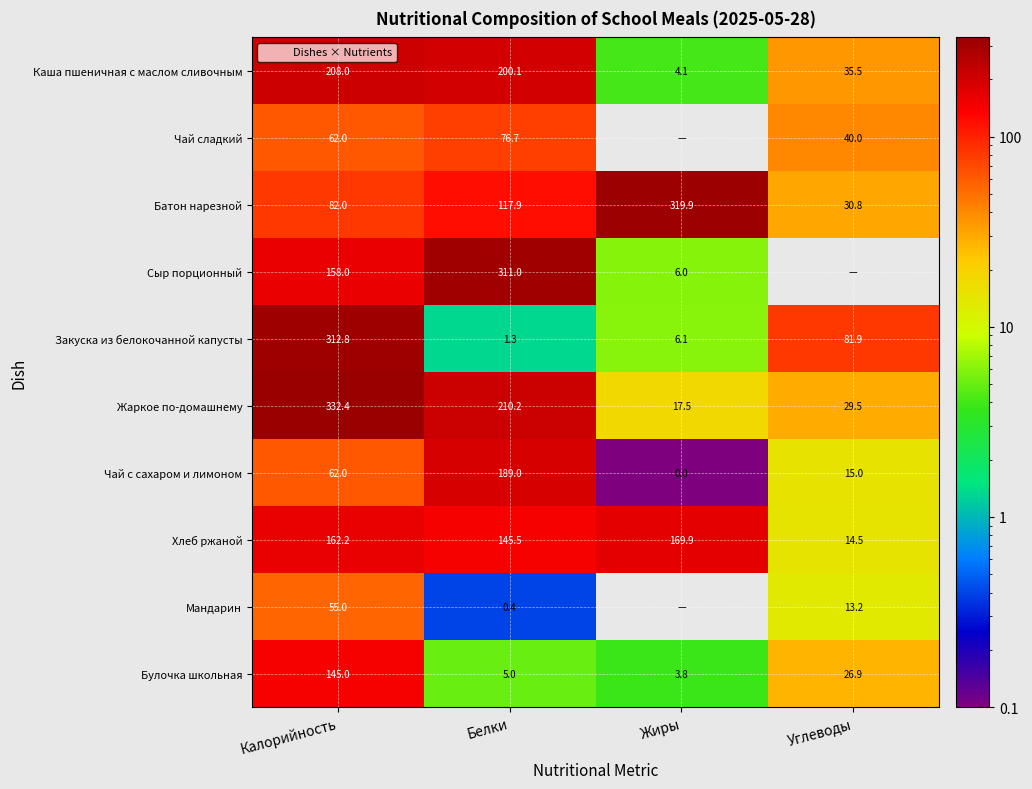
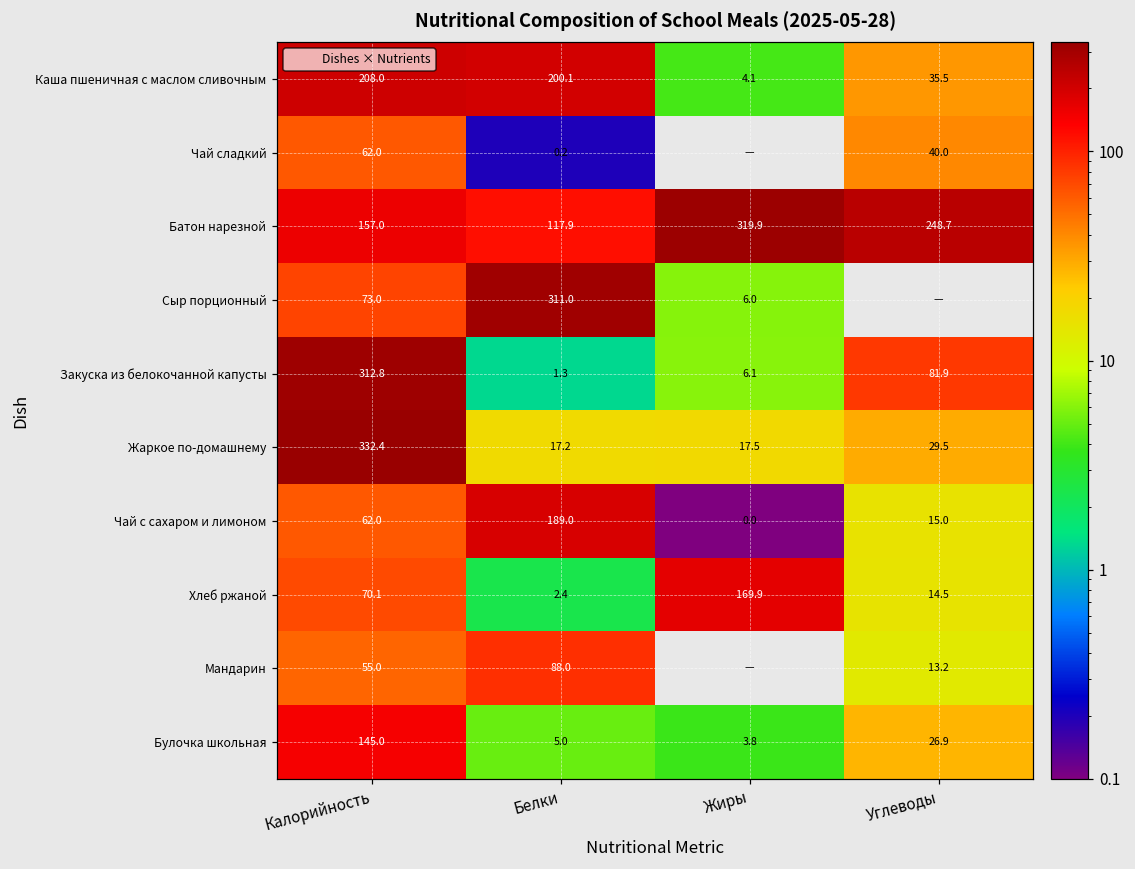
  {
    "Каша пшеничная с маслом сливочным": {
      "Калорийность": 208.0,
      "Белки": 200.1,
      "Жиры": 4.1,
      "Углеводы": 35.5
    },
    "Чай сладкий": {
      "Калорийность": 62.0,
-     "Белки": 76.7,
+     "Белки": 0.2,
      "Углеводы": 40.0
    },
    "Батон нарезной": {
-     "Калорийность": 82.0,
+     "Калорийность": 157.0,
      "Белки": 117.9,
      "Жиры": 319.9,
-     "Углеводы": 30.8
+     "Углеводы": 248.7
    },
    "Сыр порционный": {
-     "Калорийность": 158.0,
+     "Калорийность": 73.0,
      "Белки": 311.0,
      "Жиры": 6.0
    },
    "Закуска из белокочанной капусты": {
      "Калорийность": 312.8,
      "Белки": 1.3,
      "Жиры": 6.1,
      "Углеводы": 81.9
    },
    "Жаркое по-домашнему": {
      "Калорийность": 332.4,
-     "Белки": 210.2,
+     "Белки": 17.2,
      "Жиры": 17.5,
      "Углеводы": 29.5
    },
    "Чай с сахаром и лимоном": {
      "Калорийность": 62.0,
      "Белки": 189.0,
      "Жиры": 0.0,
      "Углеводы": 15.0
    },
    "Хлеб ржаной": {
-     "Калорийность": 162.2,
-     "Белки": 145.5,
+     "Калорийность": 70.1,
+     "Белки": 2.4,
      "Жиры": 169.9,
      "Углеводы": 14.5
    },
    "Мандарин": {
      "Калорийность": 55.0,
-     "Белки": 0.4,
+     "Белки": 88.0,
      "Углеводы": 13.2
    },
    "Булочка школьная": {
      "Калорийность": 145.0,
      "Белки": 5.0,
      "Жиры": 3.8,
      "Углеводы": 26.9
    }
  }
